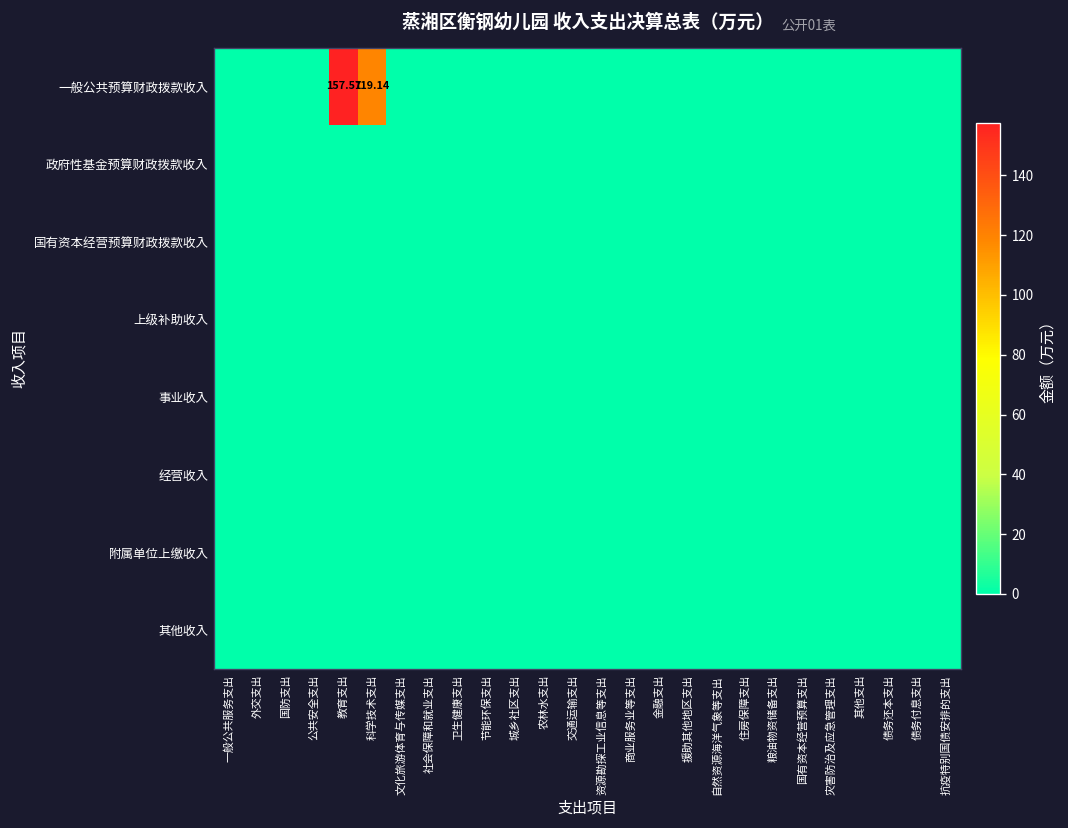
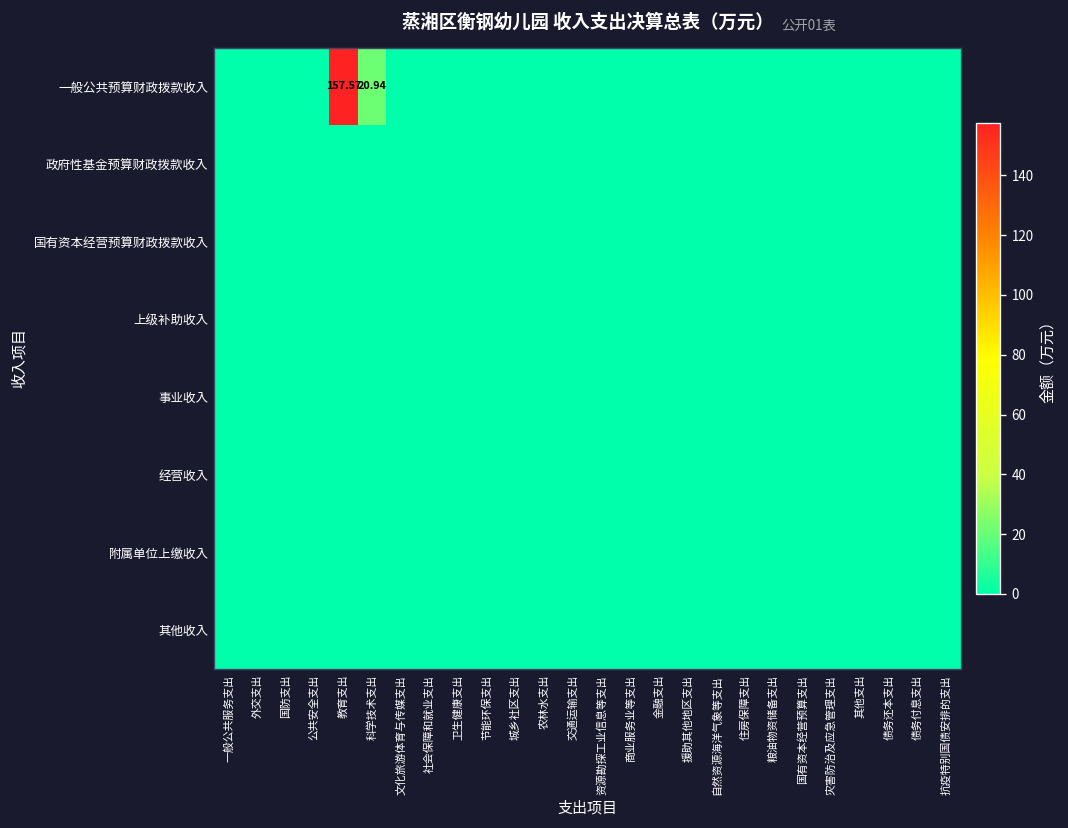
  {
    "一般公共预算财政拨款收入": {
-     "科学技术支出": 119.14
+     "科学技术支出": 20.94
    }
  }
